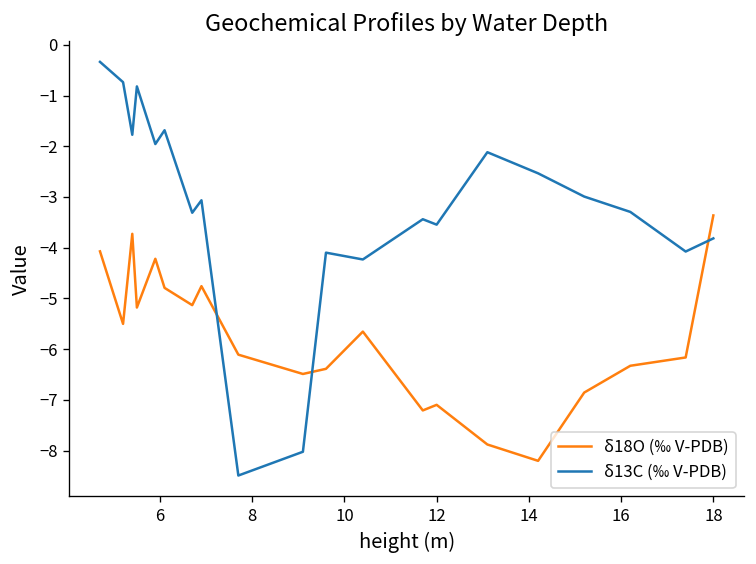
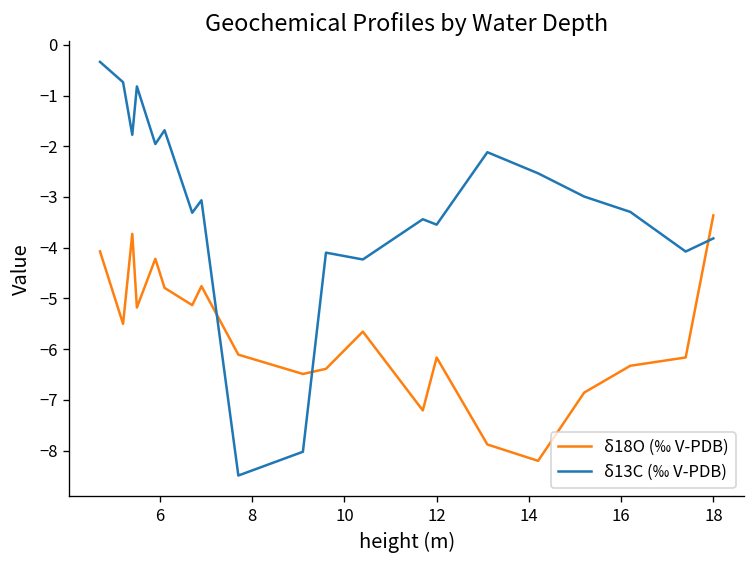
  {
    "δ18O (‰ V-PDB)": {
-     "12": -7.1,
+     "12": -6.2,
      "18": -3.4
    },
    "δ13C (‰ V-PDB)": {
      "12": -3.5,
      "18": -3.8
    }
  }
